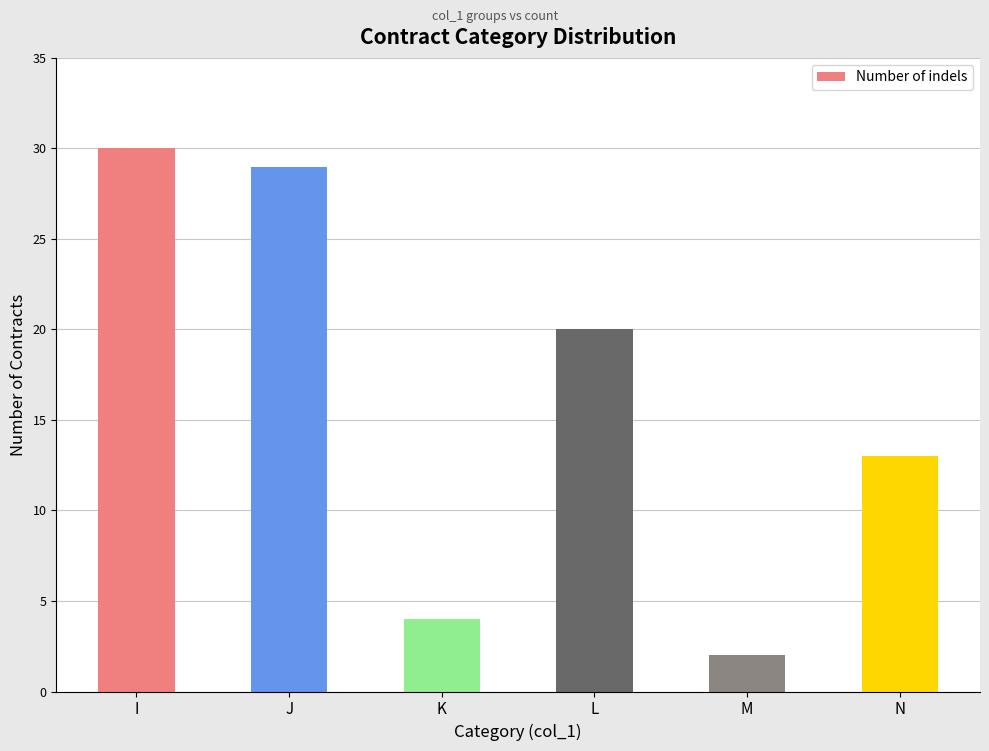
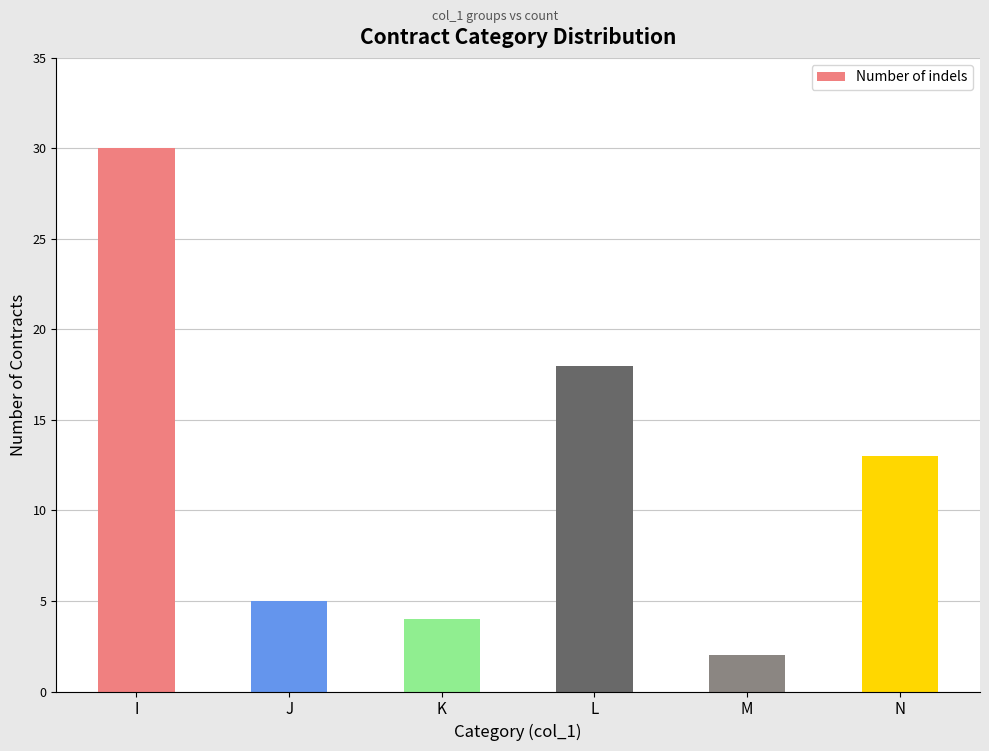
  {
    "I": 30,
-   "J": 29,
+   "J": 5,
    "K": 4,
-   "L": 20,
+   "L": 18,
    "M": 2,
    "N": 13
  }
